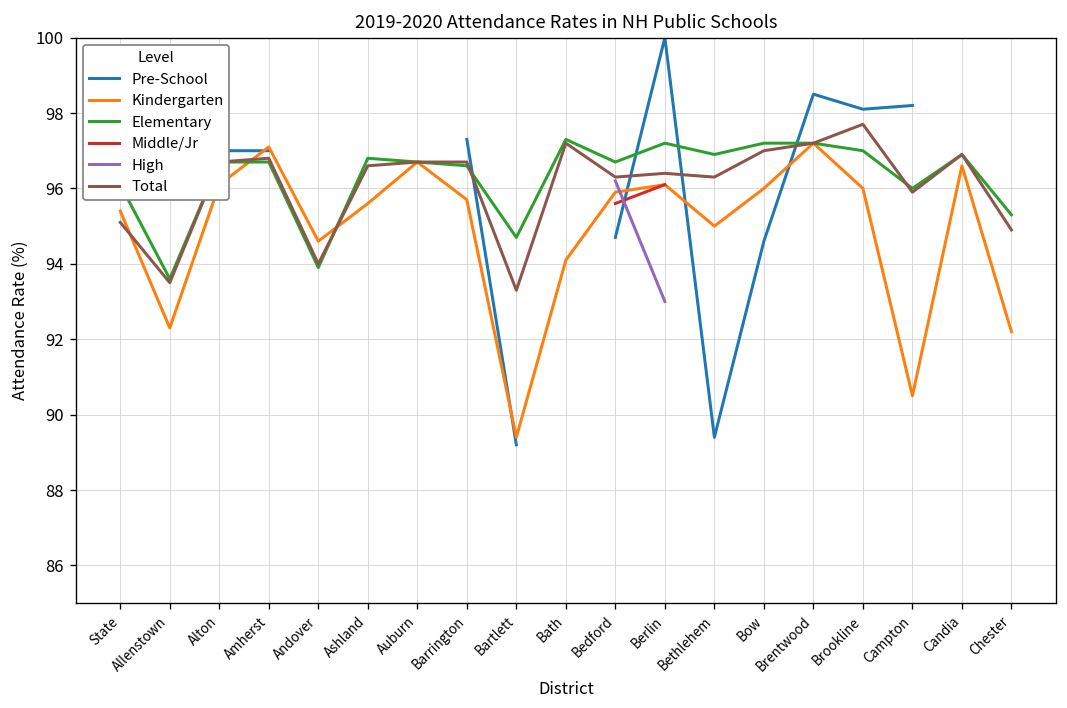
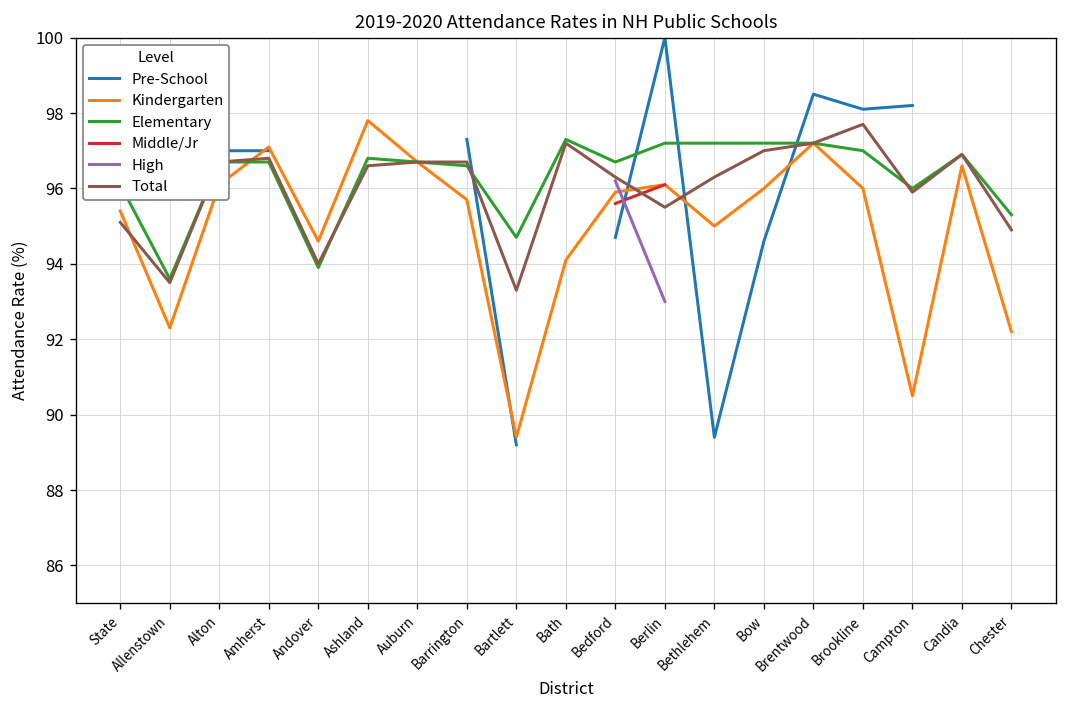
  {
    "Pre-School": {
      "Amherst": 97.0,
      "Barrington": 97.3,
      "Bartlett": 89.2,
      "Bedford": 94.7,
      "Berlin": 100.0,
      "Bethlehem": 89.4,
      "Bow": 94.6,
      "Brentwood": 98.5,
      "Brookline": 98.1,
      "Campton": 98.2,
      "Chester": 89.1
    },
    "Kindergarten": {
      "Allenstown": 92.3,
      "Amherst": 97.1,
      "Andover": 94.6,
-     "Ashland": 95.6,
+     "Ashland": 97.8,
      "Barrington": 95.7,
      "Bartlett": 89.4,
      "Bath": 94.1,
      "Bedford": 95.9,
      "Bethlehem": 95.0,
      "Bow": 96.0,
      "Brookline": 96.0,
      "Campton": 90.5,
      "Candia": 96.6,
      "Chester": 92.2
    },
    "Elementary": {
      "Allenstown": 93.6,
      "Amherst": 96.7,
      "Andover": 93.9,
      "Ashland": 96.8,
      "Barrington": 96.6,
      "Bartlett": 94.7,
      "Bath": 97.3,
      "Bedford": 96.7,
      "Berlin": 97.2,
-     "Bethlehem": 96.9,
+     "Bethlehem": 97.2,
      "Bow": 97.2,
      "Brookline": 97.0,
      "Campton": 96.0,
      "Chester": 95.3
    },
    "Middle/Jr": {
      "State": 94.9,
      "Barrington": 97.0,
      "Bedford": 95.6,
      "Bow": 97.1
    },
    "High": {
      "Bedford": 96.2,
      "Berlin": 93.0,
      "Bow": 96.9
    },
    "Total": {
      "State": 95.1,
      "Allenstown": 93.5,
      "Andover": 94.0,
      "Ashland": 96.6,
      "Barrington": 96.7,
      "Bartlett": 93.3,
      "Bath": 97.2,
      "Bedford": 96.3,
-     "Berlin": 96.4,
+     "Berlin": 95.5,
      "Bethlehem": 96.3,
      "Bow": 97.0,
      "Brookline": 97.7,
      "Campton": 95.9,
      "Chester": 94.9
    }
  }
